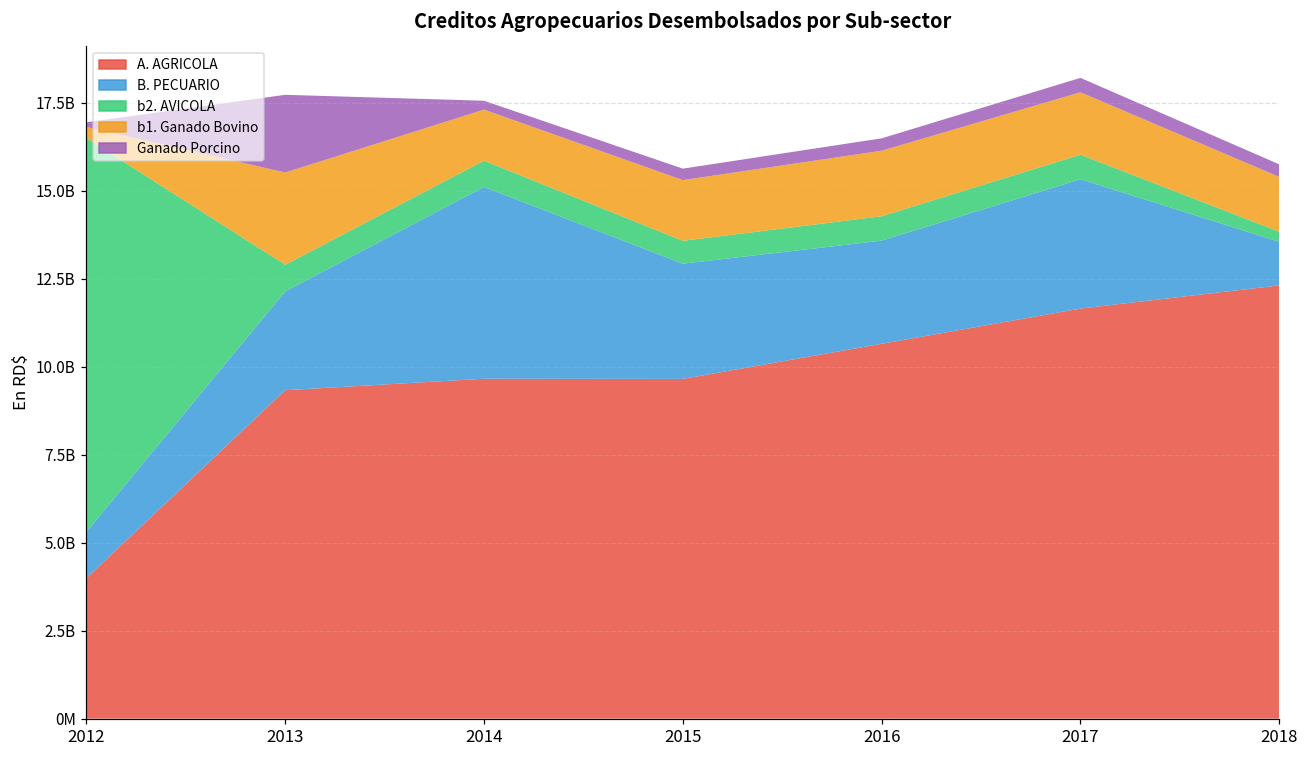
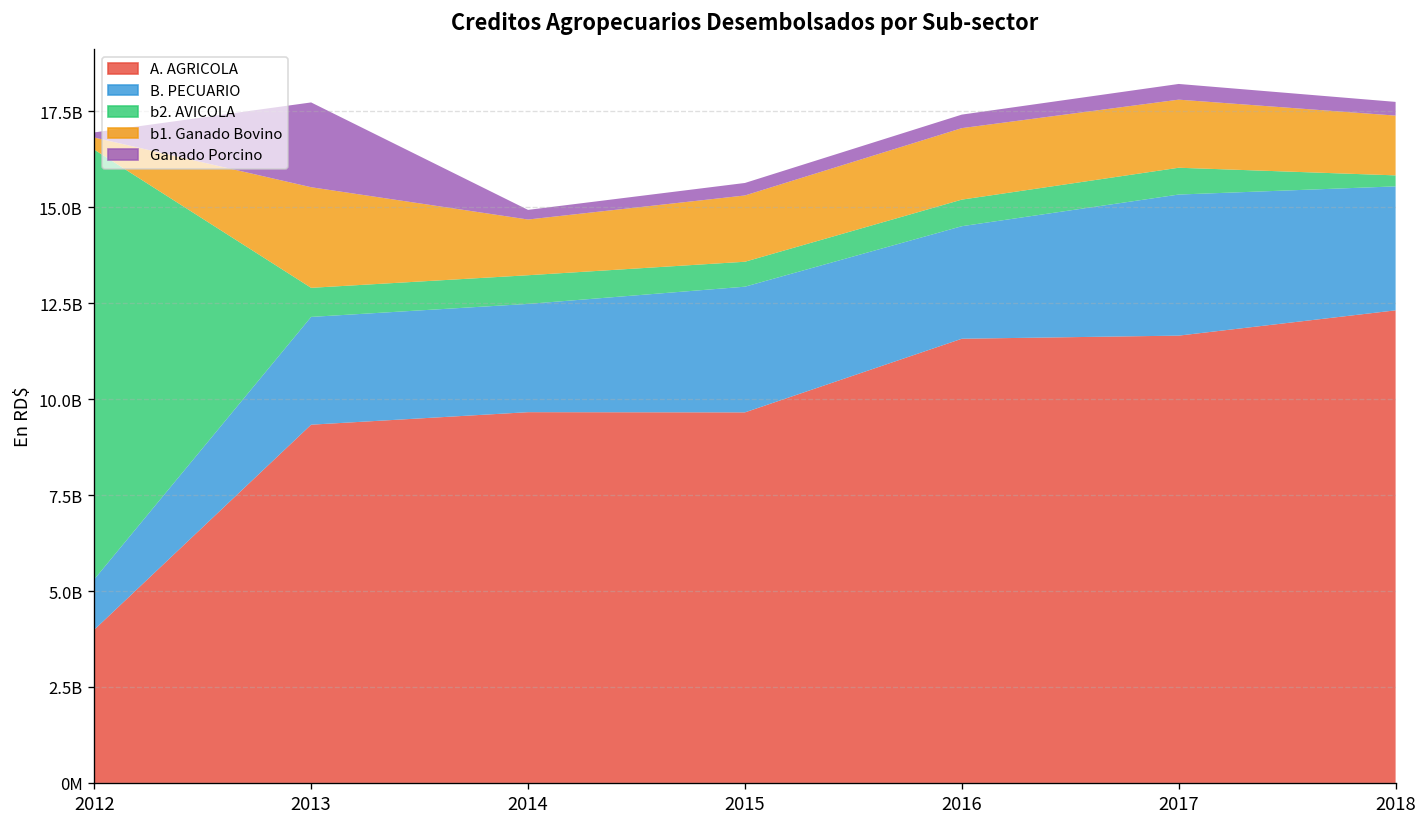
  {
    "A. AGRICOLA": {
      "2012": 4000000000,
      "2013": 9300000000,
      "2014": 9700000000,
      "2015": 9700000000,
-     "2016": 10700000000,
+     "2016": 11600000000,
      "2017": 11700000000,
      "2018": 12300000000
    },
    "B. PECUARIO": {
      "2012": 1300000000,
      "2013": 2800000000,
-     "2014": 5500000000,
+     "2014": 2800000000,
      "2015": 3300000000,
      "2016": 2900000000,
      "2017": 3700000000,
-     "2018": 1200000000
+     "2018": 3200000000
    },
    "b2. AVICOLA": {
      "2012": 11200000000,
      "2013": 800000000,
      "2014": 700000000,
      "2015": 600000000,
      "2016": 700000000,
      "2017": 700000000,
      "2018": 300000000
    },
    "b1. Ganado Bovino": {
      "2012": 300000000,
      "2013": 2600000000,
      "2014": 1500000000,
      "2015": 1700000000,
      "2016": 1900000000,
      "2017": 1800000000,
      "2018": 1600000000
    },
    "Ganado Porcino": {
      "2012": 100000000,
      "2013": 2200000000,
      "2014": 300000000,
      "2015": 300000000,
      "2016": 400000000,
      "2017": 400000000,
      "2018": 400000000
    }
  }
